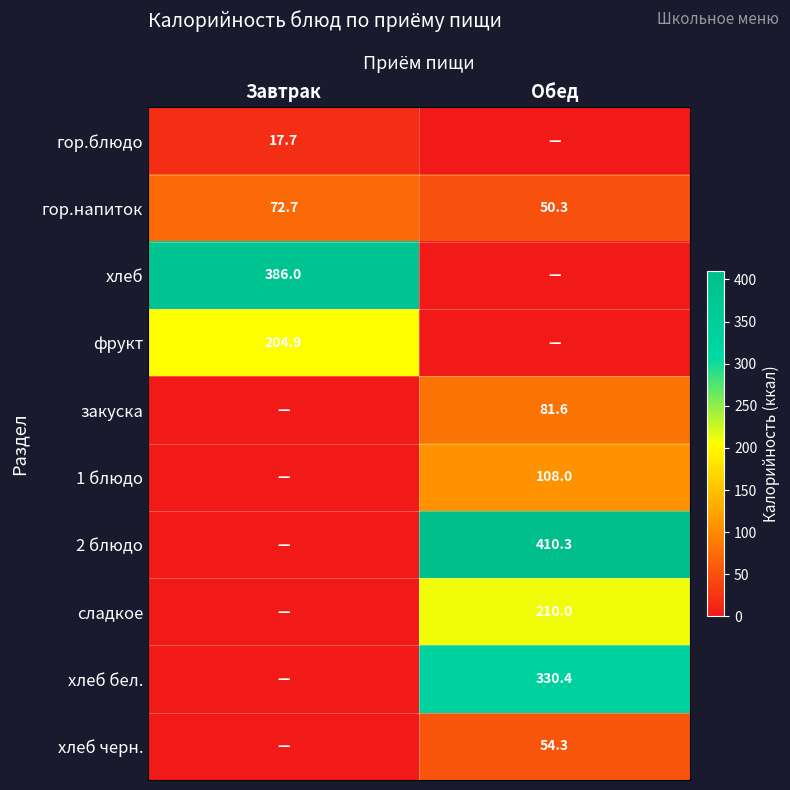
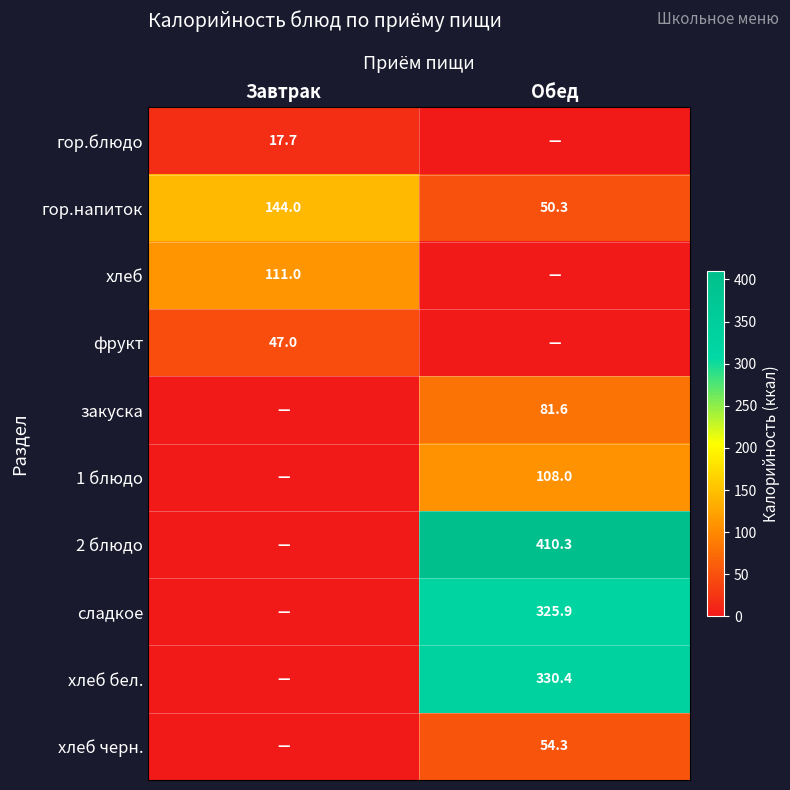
  {
    "гор.блюдо": {
      "Завтрак": 17.7
    },
    "гор.напиток": {
-     "Завтрак": 72.7,
+     "Завтрак": 144.0,
      "Обед": 50.3
    },
    "хлеб": {
-     "Завтрак": 386.0
+     "Завтрак": 111.0
    },
    "фрукт": {
-     "Завтрак": 204.9
+     "Завтрак": 47.0
    },
    "закуска": {
      "Обед": 81.6
    },
    "1 блюдо": {
      "Обед": 108.0
    },
    "2 блюдо": {
      "Обед": 410.3
    },
    "сладкое": {
-     "Обед": 210.0
+     "Обед": 325.9
    },
    "хлеб бел.": {
      "Обед": 330.4
    },
    "хлеб черн.": {
      "Обед": 54.3
    }
  }
